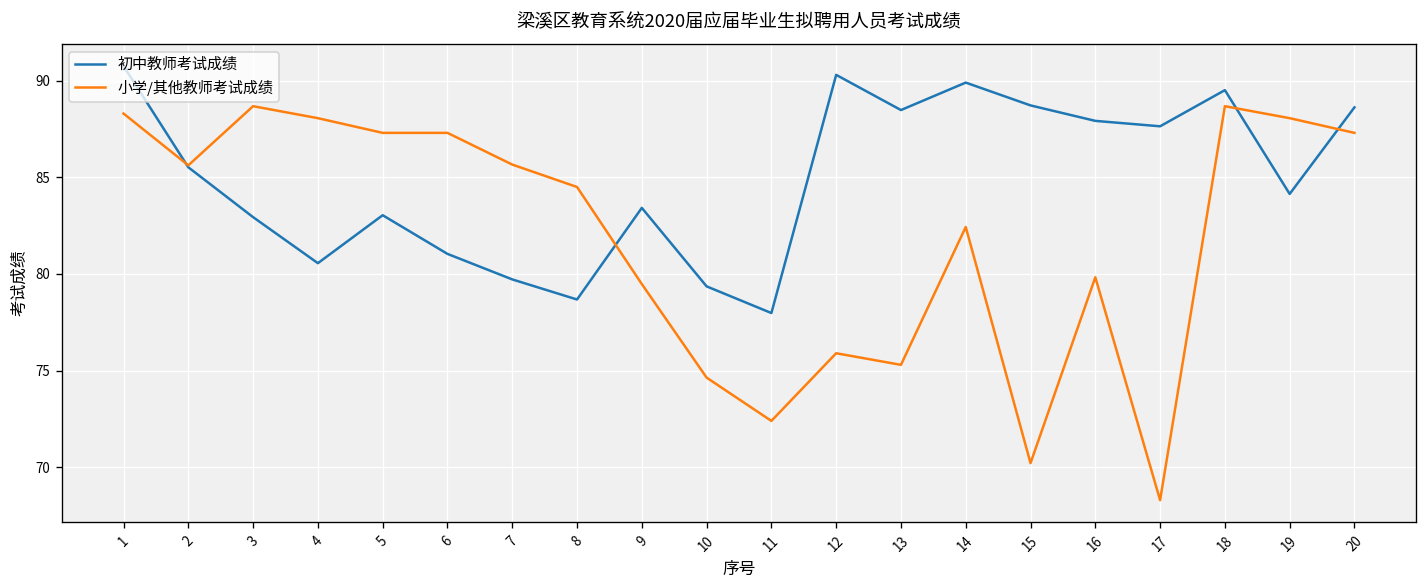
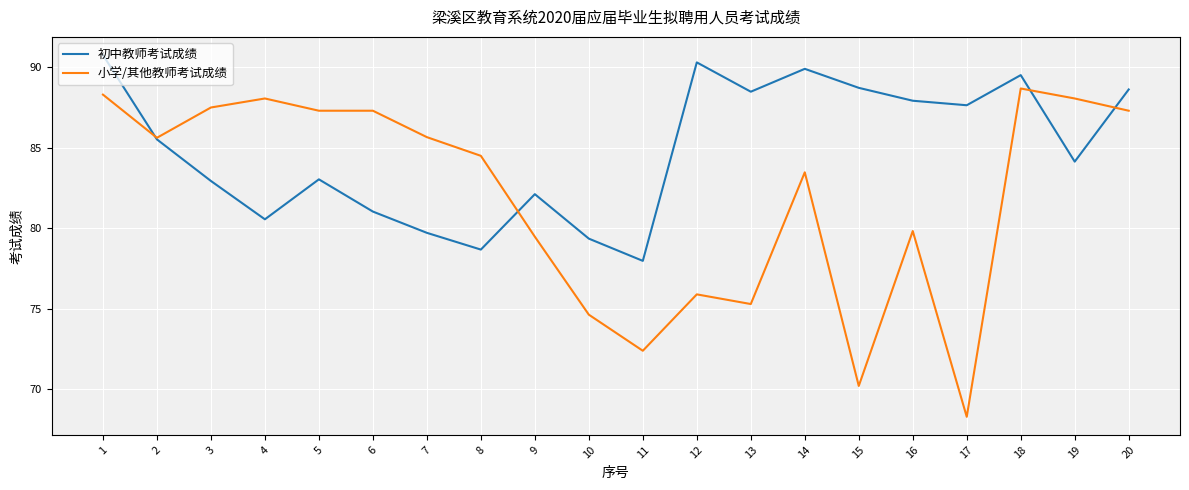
  {
    "初中教师考试成绩": {
      "3": 82.9,
      "4": 80.6,
      "5": 83.0,
      "6": 81.0,
      "7": 79.7,
      "8": 78.7,
-     "9": 83.4,
+     "9": 82.1,
      "10": 79.4,
      "11": 78.0,
      "12": 90.3,
      "13": 88.5,
      "14": 89.9,
      "15": 88.7,
      "16": 87.9,
      "17": 87.6,
      "18": 89.5,
      "19": 84.1,
      "20": 88.6
    },
    "小学/其他教师考试成绩": {
      "1": 88.3,
-     "3": 88.7,
+     "3": 87.5,
      "4": 88.1,
      "5": 87.3,
      "6": 87.3,
      "7": 85.7,
      "8": 84.5,
      "9": 79.5,
      "10": 74.6,
      "11": 72.4,
      "12": 75.9,
      "13": 75.3,
-     "14": 82.4,
+     "14": 83.5,
      "15": 70.2,
      "16": 79.8,
      "17": 68.3,
      "18": 88.7,
      "19": 88.1,
      "20": 87.3
    }
  }
